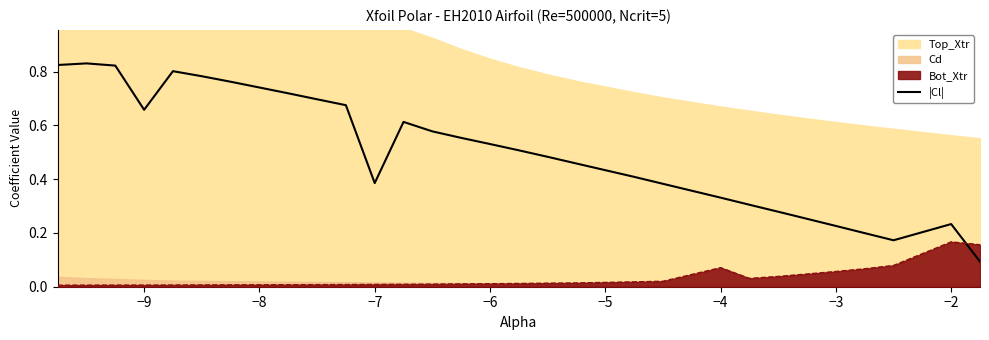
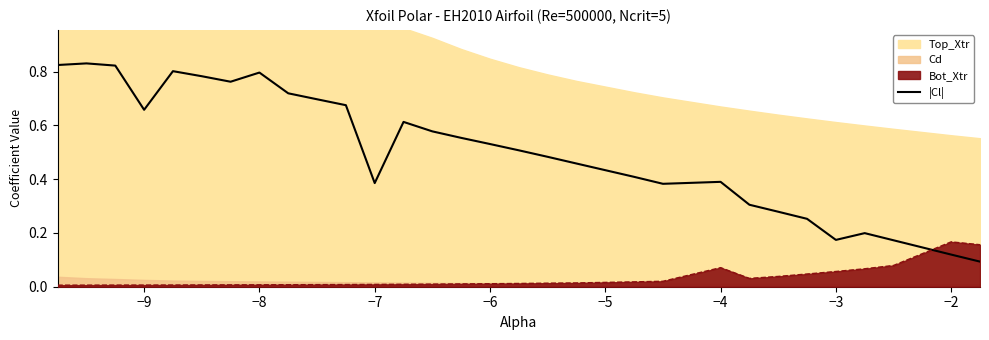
  {
    "|Cl|": {
      "−9": 0.66,
-     "−8": 0.74,
+     "−8": 0.80,
      "−7": 0.39,
      "−6": 0.53,
-     "−4": 0.33,
-     "−3": 0.23,
-     "−2": 0.23
+     "−4": 0.39,
+     "−3": 0.17,
+     "−2": 0.12
    },
    "Bot_Xtr": {
      "−9": 0.01,
      "−8": 0.01,
      "−4": 0.07,
      "−3": 0.06,
      "−2": 0.17
    }
  }
